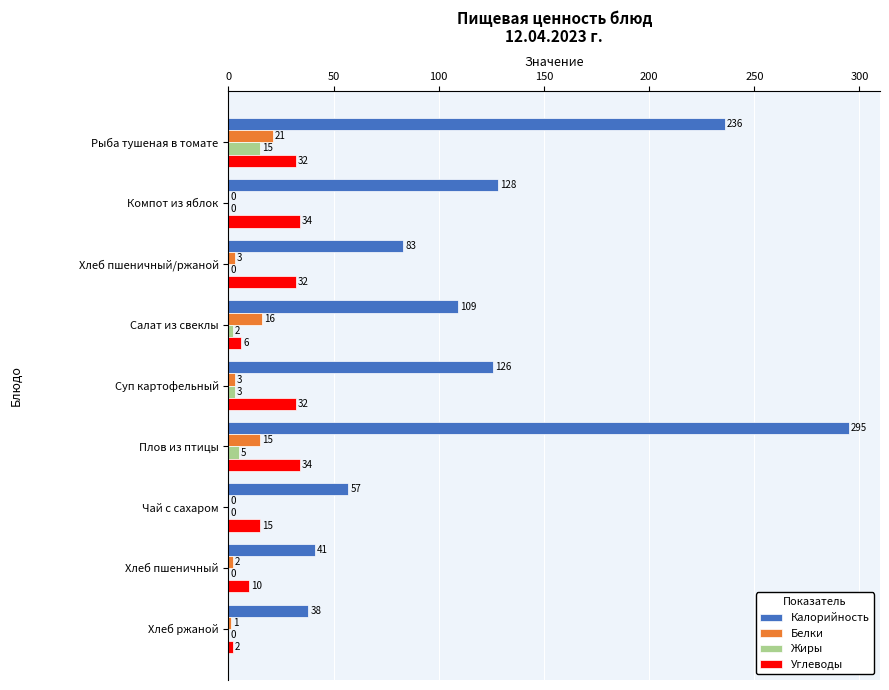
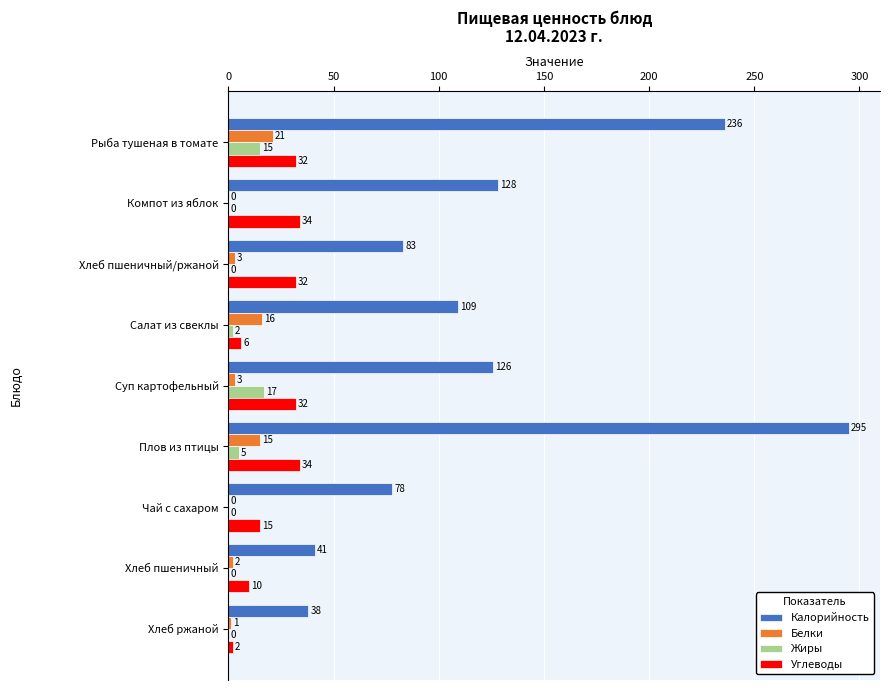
  {
    "Калорийность": {
      "Рыба тушеная в томате": 236,
      "Компот из яблок": 128,
      "Хлеб пшеничный/ржаной": 83,
      "Салат из свеклы": 109,
      "Суп картофельный": 126,
      "Плов из птицы": 295,
-     "Чай с сахаром": 57,
+     "Чай с сахаром": 78,
      "Хлеб пшеничный": 41,
      "Хлеб ржаной": 38
    },
    "Белки": {
      "Рыба тушеная в томате": 21,
      "Компот из яблок": 0,
      "Хлеб пшеничный/ржаной": 3,
      "Салат из свеклы": 16,
      "Суп картофельный": 3,
      "Плов из птицы": 15,
      "Чай с сахаром": 0,
      "Хлеб пшеничный": 2,
      "Хлеб ржаной": 1
    },
    "Жиры": {
      "Рыба тушеная в томате": 15,
      "Компот из яблок": 0,
      "Хлеб пшеничный/ржаной": 0,
      "Салат из свеклы": 2,
-     "Суп картофельный": 3,
+     "Суп картофельный": 17,
      "Плов из птицы": 5,
      "Чай с сахаром": 0,
      "Хлеб пшеничный": 0,
      "Хлеб ржаной": 0
    },
    "Углеводы": {
      "Рыба тушеная в томате": 32,
      "Компот из яблок": 34,
      "Хлеб пшеничный/ржаной": 32,
      "Салат из свеклы": 6,
      "Суп картофельный": 32,
      "Плов из птицы": 34,
      "Чай с сахаром": 15,
      "Хлеб пшеничный": 10,
      "Хлеб ржаной": 2
    }
  }
